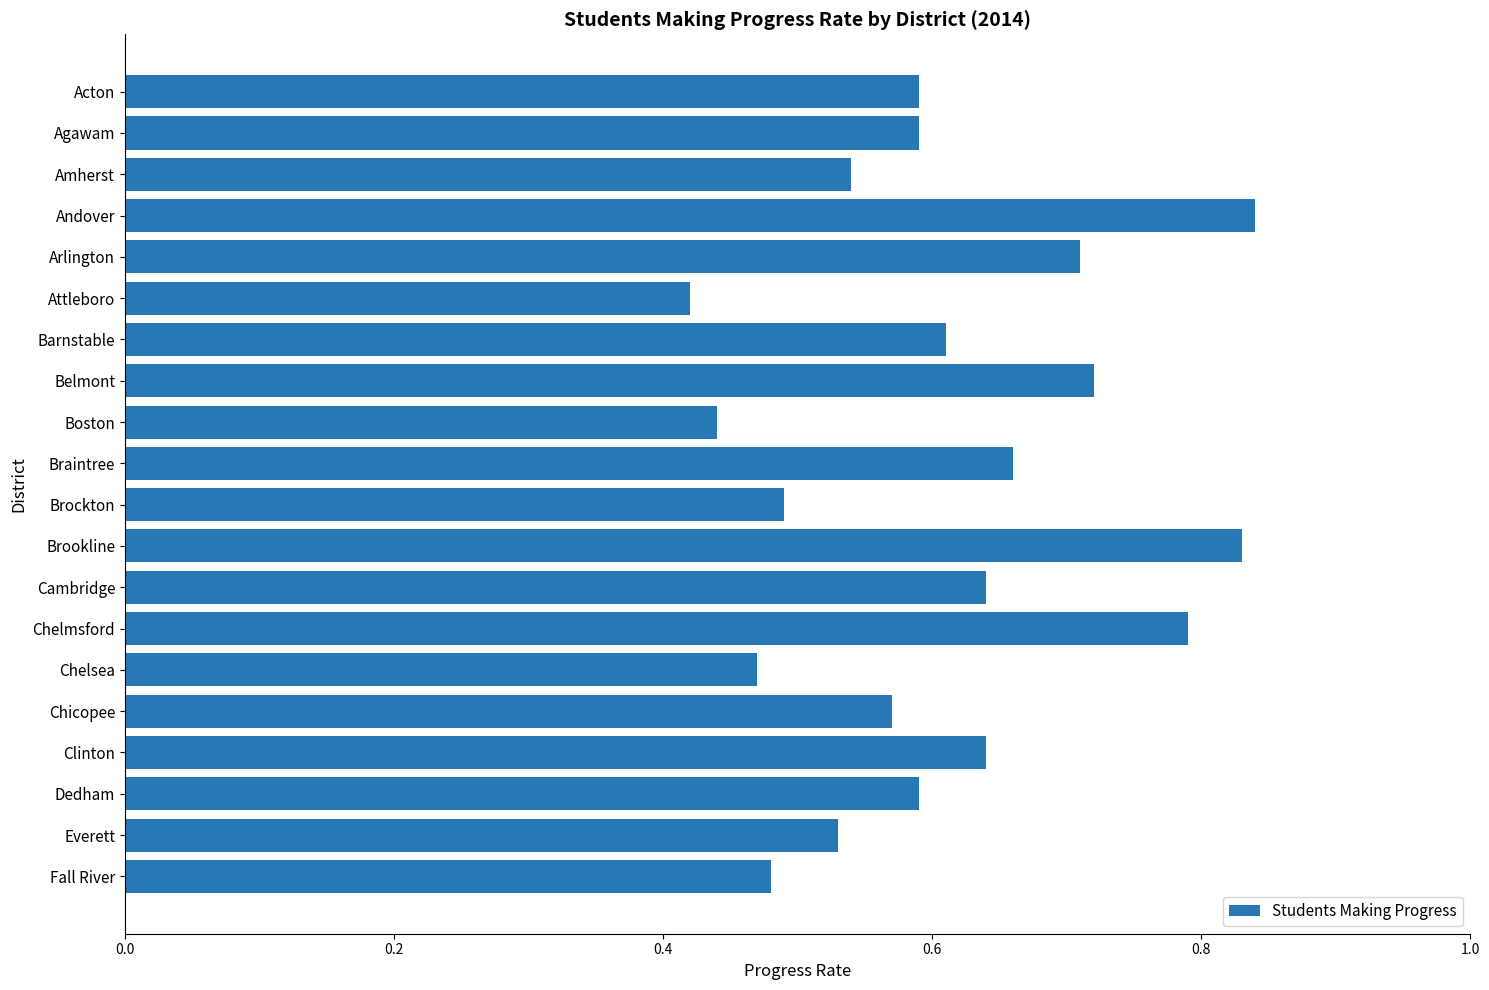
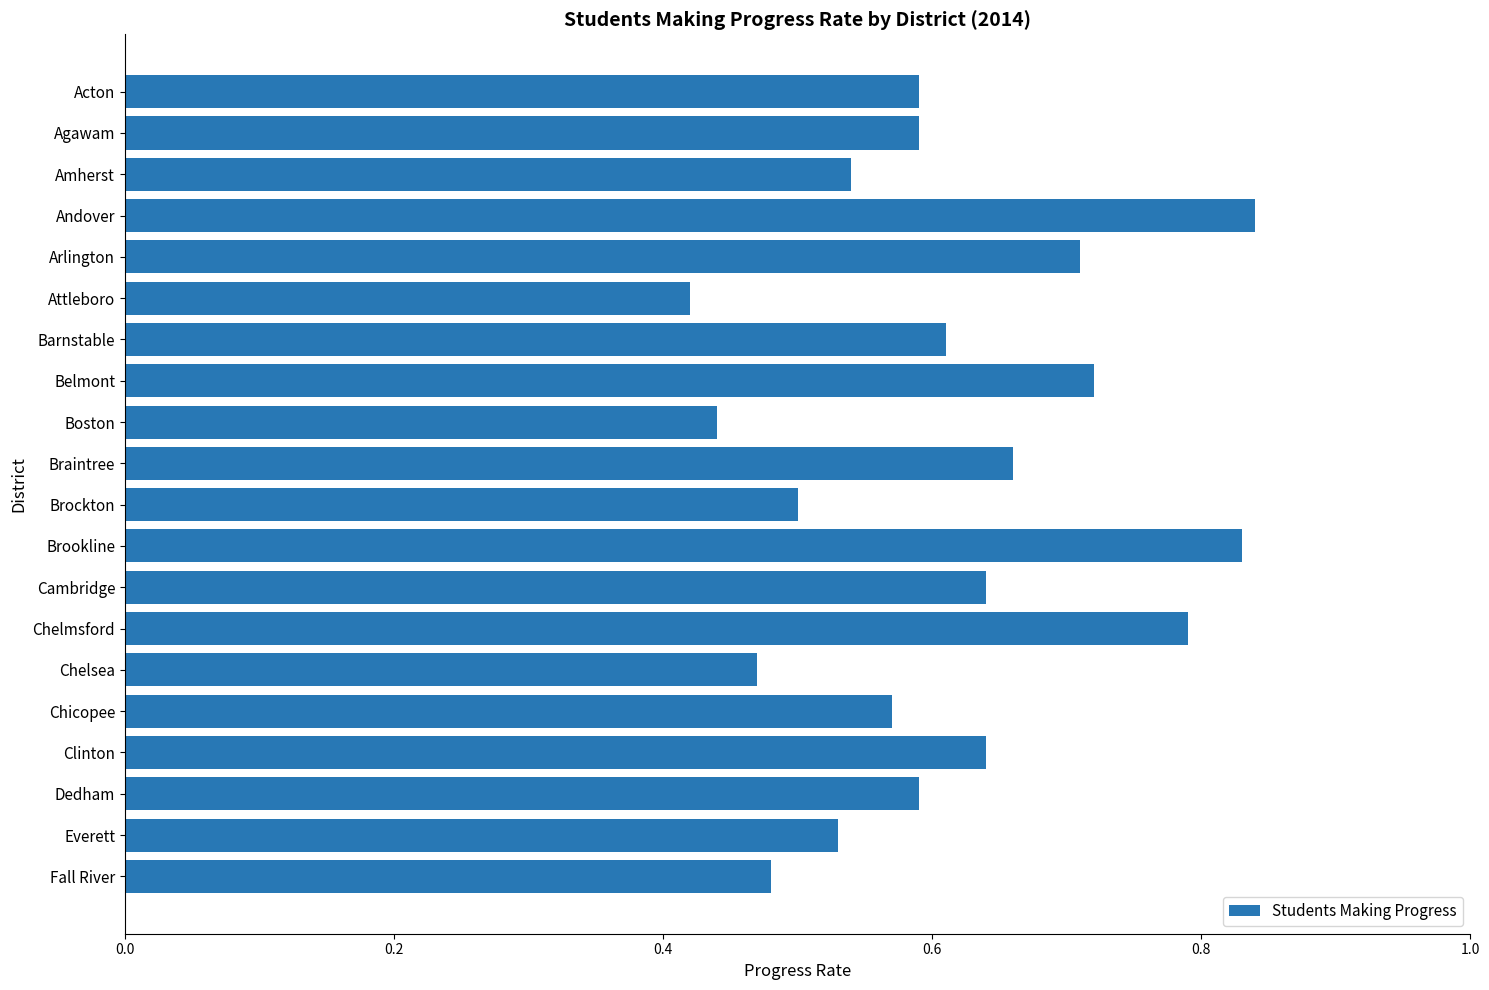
  {
    "Acton": 0.59,
    "Agawam": 0.59,
    "Amherst": 0.54,
    "Andover": 0.84,
    "Arlington": 0.71,
    "Attleboro": 0.42,
    "Barnstable": 0.61,
    "Belmont": 0.72,
    "Boston": 0.44,
    "Braintree": 0.66,
-   "Brockton": 0.49,
+   "Brockton": 0.50,
    "Brookline": 0.83,
    "Cambridge": 0.64,
    "Chelmsford": 0.79,
    "Chelsea": 0.47,
    "Chicopee": 0.57,
    "Clinton": 0.64,
    "Dedham": 0.59,
    "Everett": 0.53,
    "Fall River": 0.48
  }
